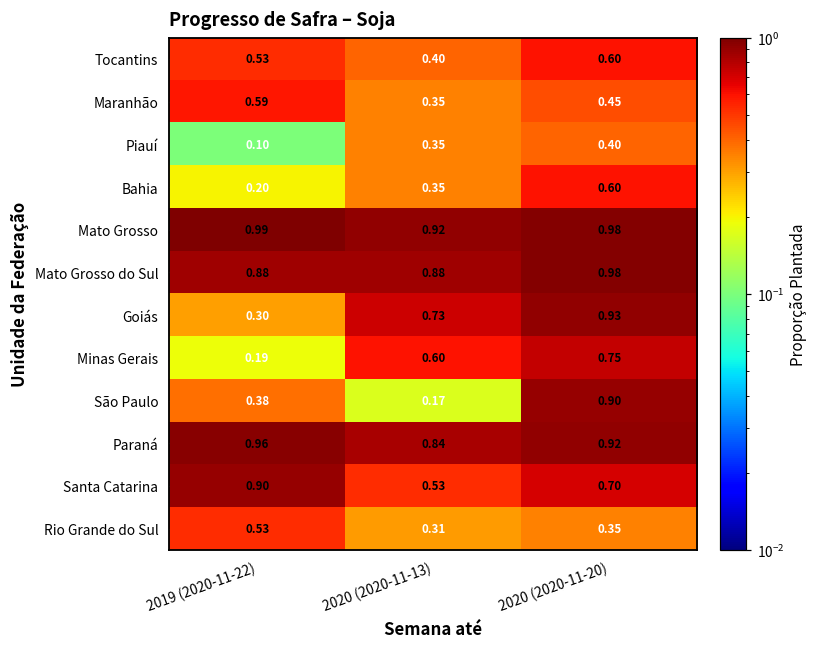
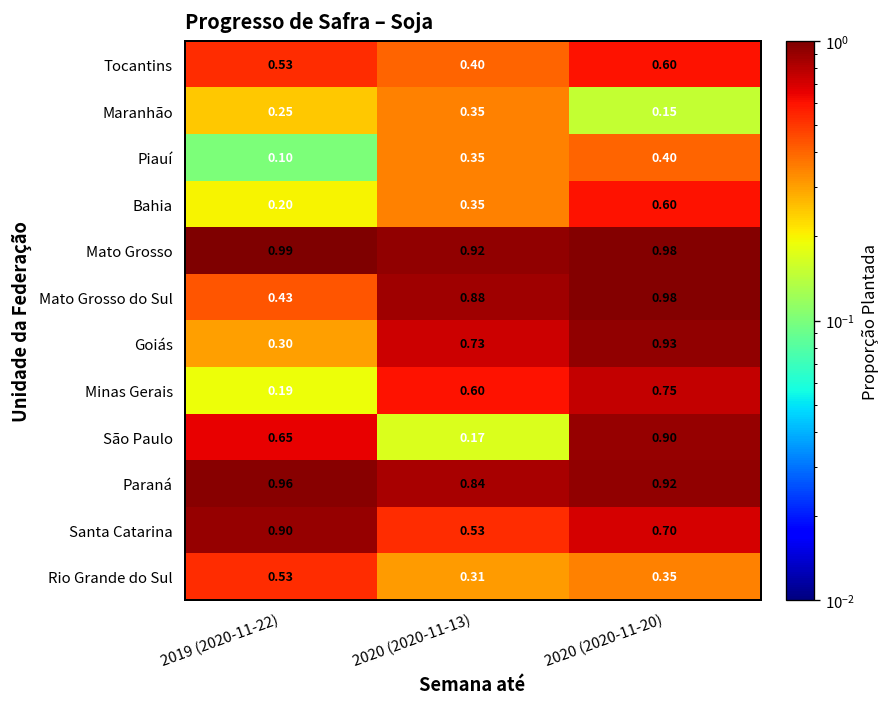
  {
    "Tocantins": {
      "2019 (2020-11-22)": 0.53,
      "2020 (2020-11-13)": 0.40,
      "2020 (2020-11-20)": 0.60
    },
    "Maranhão": {
-     "2019 (2020-11-22)": 0.59,
+     "2019 (2020-11-22)": 0.25,
      "2020 (2020-11-13)": 0.35,
-     "2020 (2020-11-20)": 0.45
+     "2020 (2020-11-20)": 0.15
    },
    "Piauí": {
      "2019 (2020-11-22)": 0.10,
      "2020 (2020-11-13)": 0.35,
      "2020 (2020-11-20)": 0.40
    },
    "Bahia": {
      "2019 (2020-11-22)": 0.20,
      "2020 (2020-11-13)": 0.35,
      "2020 (2020-11-20)": 0.60
    },
    "Mato Grosso": {
      "2019 (2020-11-22)": 0.99,
      "2020 (2020-11-13)": 0.92,
      "2020 (2020-11-20)": 0.98
    },
    "Mato Grosso do Sul": {
-     "2019 (2020-11-22)": 0.88,
+     "2019 (2020-11-22)": 0.43,
      "2020 (2020-11-13)": 0.88,
      "2020 (2020-11-20)": 0.98
    },
    "Goiás": {
      "2019 (2020-11-22)": 0.30,
      "2020 (2020-11-13)": 0.73,
      "2020 (2020-11-20)": 0.93
    },
    "Minas Gerais": {
      "2019 (2020-11-22)": 0.19,
      "2020 (2020-11-13)": 0.60,
      "2020 (2020-11-20)": 0.75
    },
    "São Paulo": {
-     "2019 (2020-11-22)": 0.38,
+     "2019 (2020-11-22)": 0.65,
      "2020 (2020-11-13)": 0.17,
      "2020 (2020-11-20)": 0.90
    },
    "Paraná": {
      "2019 (2020-11-22)": 0.96,
      "2020 (2020-11-13)": 0.84,
      "2020 (2020-11-20)": 0.92
    },
    "Santa Catarina": {
      "2019 (2020-11-22)": 0.90,
      "2020 (2020-11-13)": 0.53,
      "2020 (2020-11-20)": 0.70
    },
    "Rio Grande do Sul": {
      "2019 (2020-11-22)": 0.53,
      "2020 (2020-11-13)": 0.31,
      "2020 (2020-11-20)": 0.35
    }
  }
